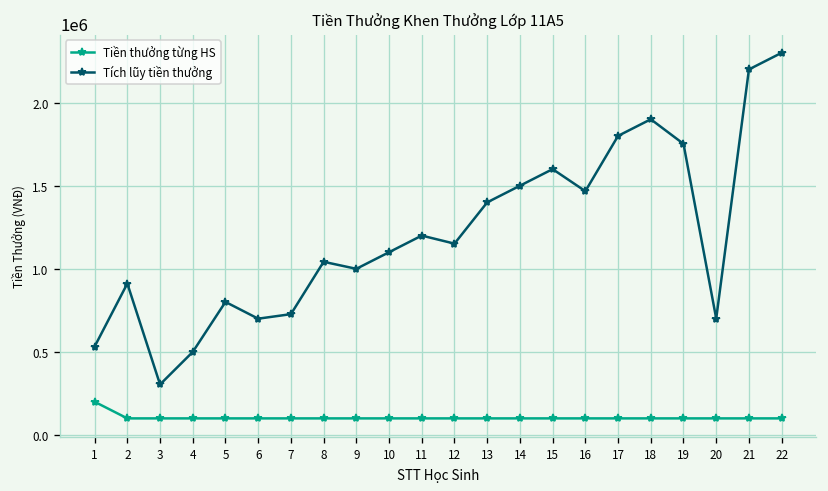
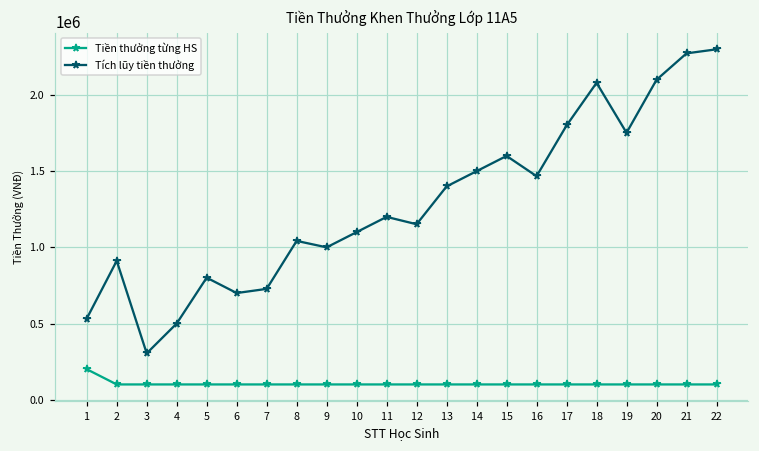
  {
    "Tiền thưởng từng HS": {
      "1": 200000,
      "2": 100000,
      "3": 100000,
      "4": 100000,
      "5": 100000,
      "6": 100000,
      "7": 100000,
      "8": 100000,
      "9": 100000,
      "10": 100000,
      "11": 100000,
      "12": 100000,
      "13": 100000,
      "14": 100000,
      "15": 100000,
      "16": 100000,
      "17": 100000,
      "18": 100000,
      "19": 100000,
      "20": 100000,
      "21": 100000,
      "22": 100000
    },
    "Tích lũy tiền thưởng": {
      "1": 530000,
      "2": 910000,
      "3": 300000,
      "4": 500000,
      "5": 800000,
      "6": 700000,
      "7": 730000,
      "8": 1040000,
      "9": 1000000,
      "10": 1100000,
      "11": 1200000,
      "12": 1150000,
      "13": 1400000,
      "14": 1500000,
      "15": 1600000,
      "16": 1470000,
      "17": 1800000,
-     "18": 1900000,
+     "18": 2080000,
      "19": 1750000,
-     "20": 700000,
-     "21": 2200000,
+     "20": 2100000,
+     "21": 2270000,
      "22": 2300000
    }
  }
